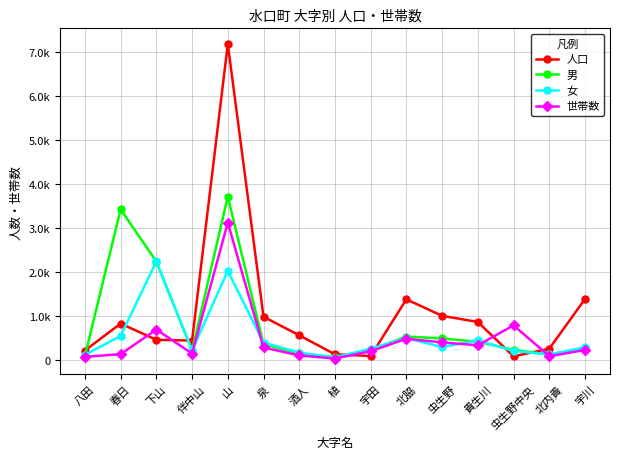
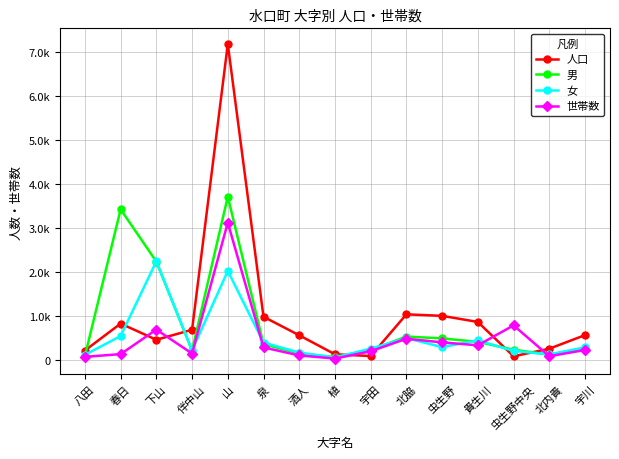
  {
    "人口": {
      "八田": 200,
      "春日": 800,
      "下山": 500,
-     "伴中山": 400,
+     "伴中山": 700,
      "山": 7200,
      "泉": 1000,
      "酒人": 600,
      "植": 100,
      "宇田": 100,
-     "北脇": 1400,
+     "北脇": 1000,
      "虫生野": 1000,
      "貴生川": 900,
      "虫生野中央": 100,
      "北内貴": 300,
-     "宇川": 1400
+     "宇川": 600
    },
    "男": {
      "春日": 3400,
      "山": 3700,
      "虫生野": 500
    },
    "女": {
      "春日": 600,
      "山": 2000,
      "虫生野": 300
    },
    "世帯数": {
      "春日": 100,
      "下山": 700,
      "伴中山": 200,
      "山": 3100,
      "泉": 300,
      "虫生野": 400,
      "貴生川": 300,
      "虫生野中央": 800
    }
  }
